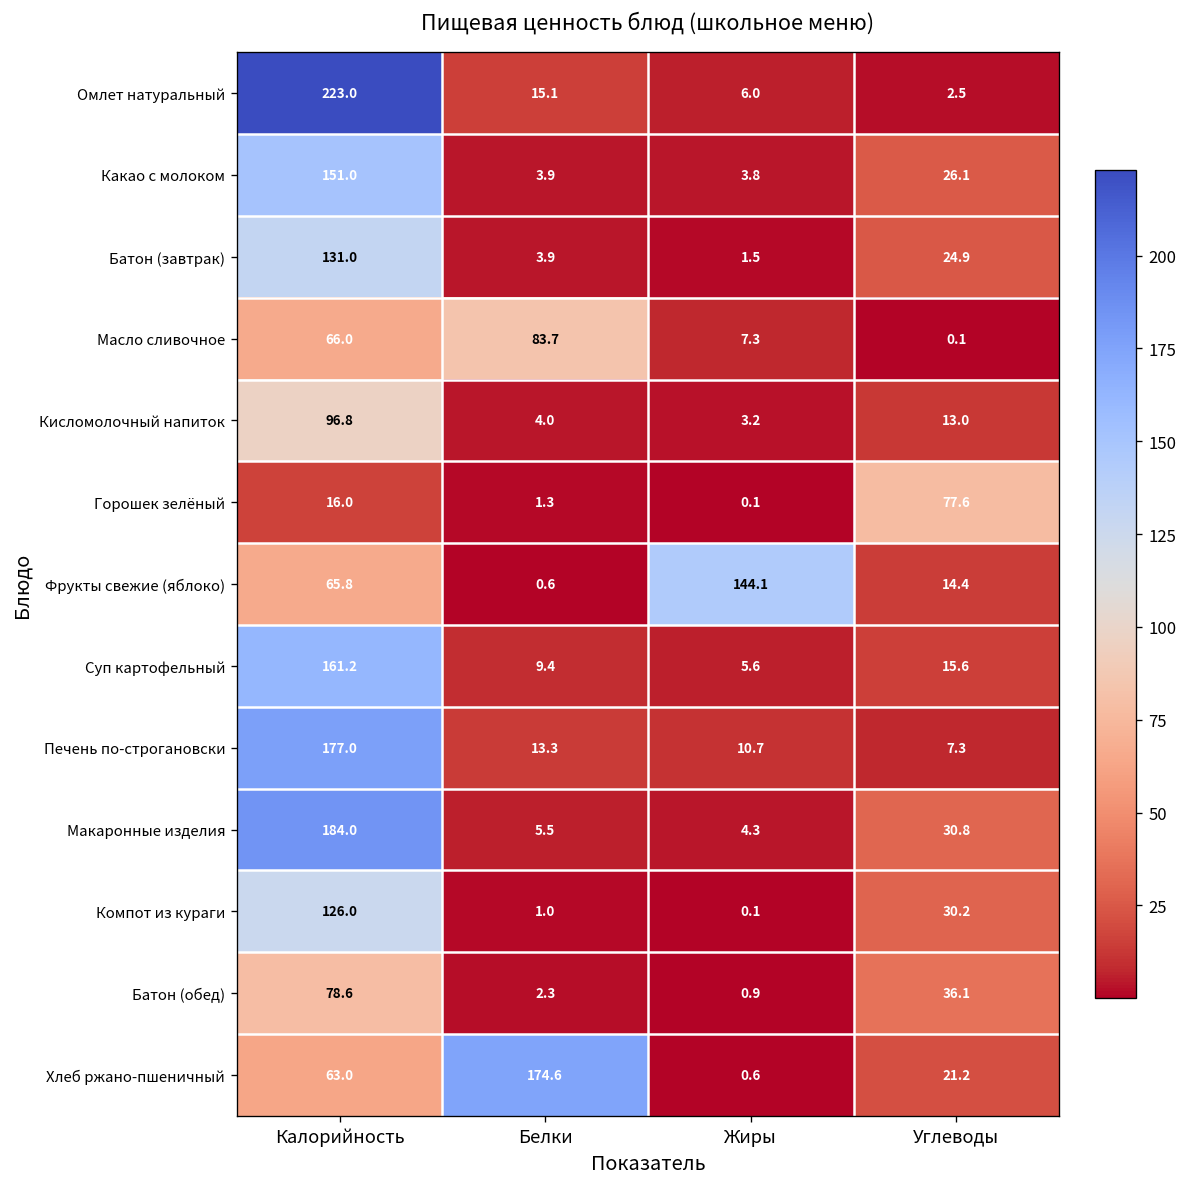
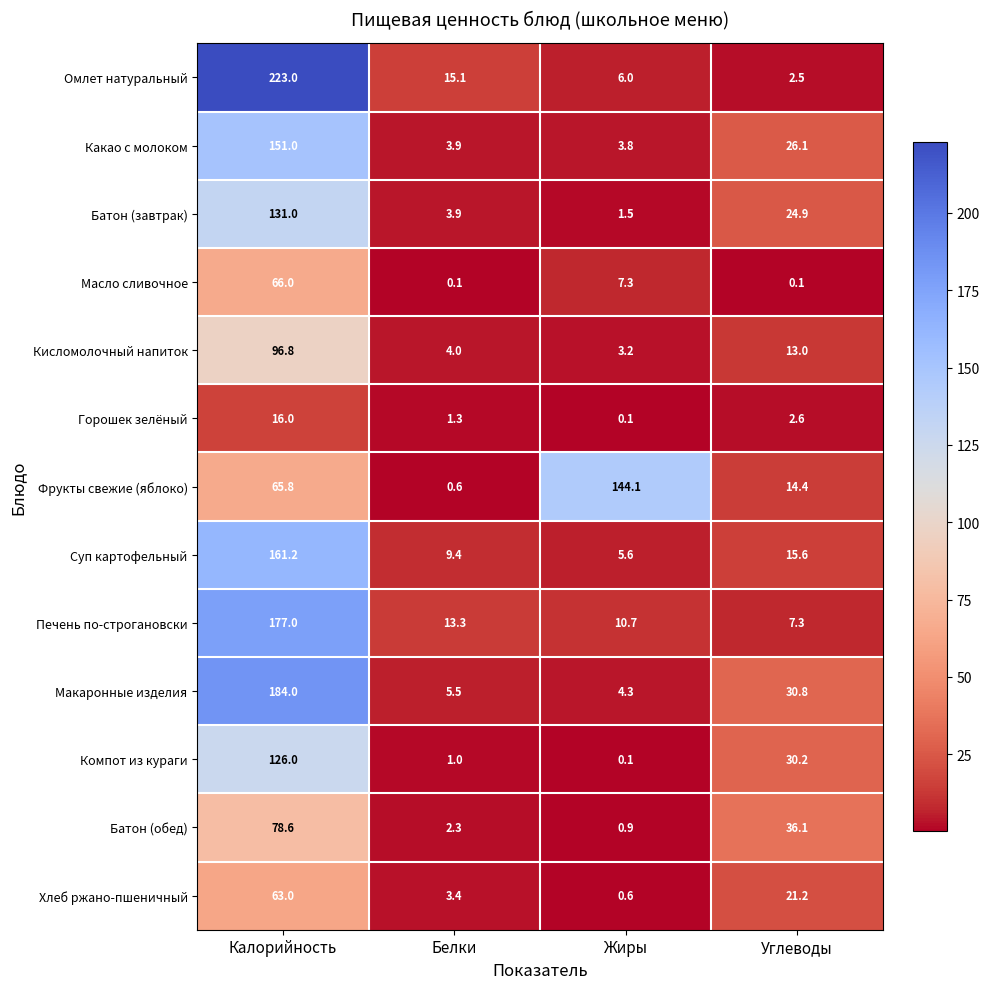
  {
    "Омлет натуральный": {
      "Калорийность": 223.0,
      "Белки": 15.1,
      "Жиры": 6.0,
      "Углеводы": 2.5
    },
    "Какао с молоком": {
      "Калорийность": 151.0,
      "Белки": 3.9,
      "Жиры": 3.8,
      "Углеводы": 26.1
    },
    "Батон (завтрак)": {
      "Калорийность": 131.0,
      "Белки": 3.9,
      "Жиры": 1.5,
      "Углеводы": 24.9
    },
    "Масло сливочное": {
      "Калорийность": 66.0,
-     "Белки": 83.7,
+     "Белки": 0.1,
      "Жиры": 7.3,
      "Углеводы": 0.1
    },
    "Кисломолочный напиток": {
      "Калорийность": 96.8,
      "Белки": 4.0,
      "Жиры": 3.2,
      "Углеводы": 13.0
    },
    "Горошек зелёный": {
      "Калорийность": 16.0,
      "Белки": 1.3,
      "Жиры": 0.1,
-     "Углеводы": 77.6
+     "Углеводы": 2.6
    },
    "Фрукты свежие (яблоко)": {
      "Калорийность": 65.8,
      "Белки": 0.6,
      "Жиры": 144.1,
      "Углеводы": 14.4
    },
    "Суп картофельный": {
      "Калорийность": 161.2,
      "Белки": 9.4,
      "Жиры": 5.6,
      "Углеводы": 15.6
    },
    "Печень по-строгановски": {
      "Калорийность": 177.0,
      "Белки": 13.3,
      "Жиры": 10.7,
      "Углеводы": 7.3
    },
    "Макаронные изделия": {
      "Калорийность": 184.0,
      "Белки": 5.5,
      "Жиры": 4.3,
      "Углеводы": 30.8
    },
    "Компот из кураги": {
      "Калорийность": 126.0,
      "Белки": 1.0,
      "Жиры": 0.1,
      "Углеводы": 30.2
    },
    "Батон (обед)": {
      "Калорийность": 78.6,
      "Белки": 2.3,
      "Жиры": 0.9,
      "Углеводы": 36.1
    },
    "Хлеб ржано-пшеничный": {
      "Калорийность": 63.0,
-     "Белки": 174.6,
+     "Белки": 3.4,
      "Жиры": 0.6,
      "Углеводы": 21.2
    }
  }
